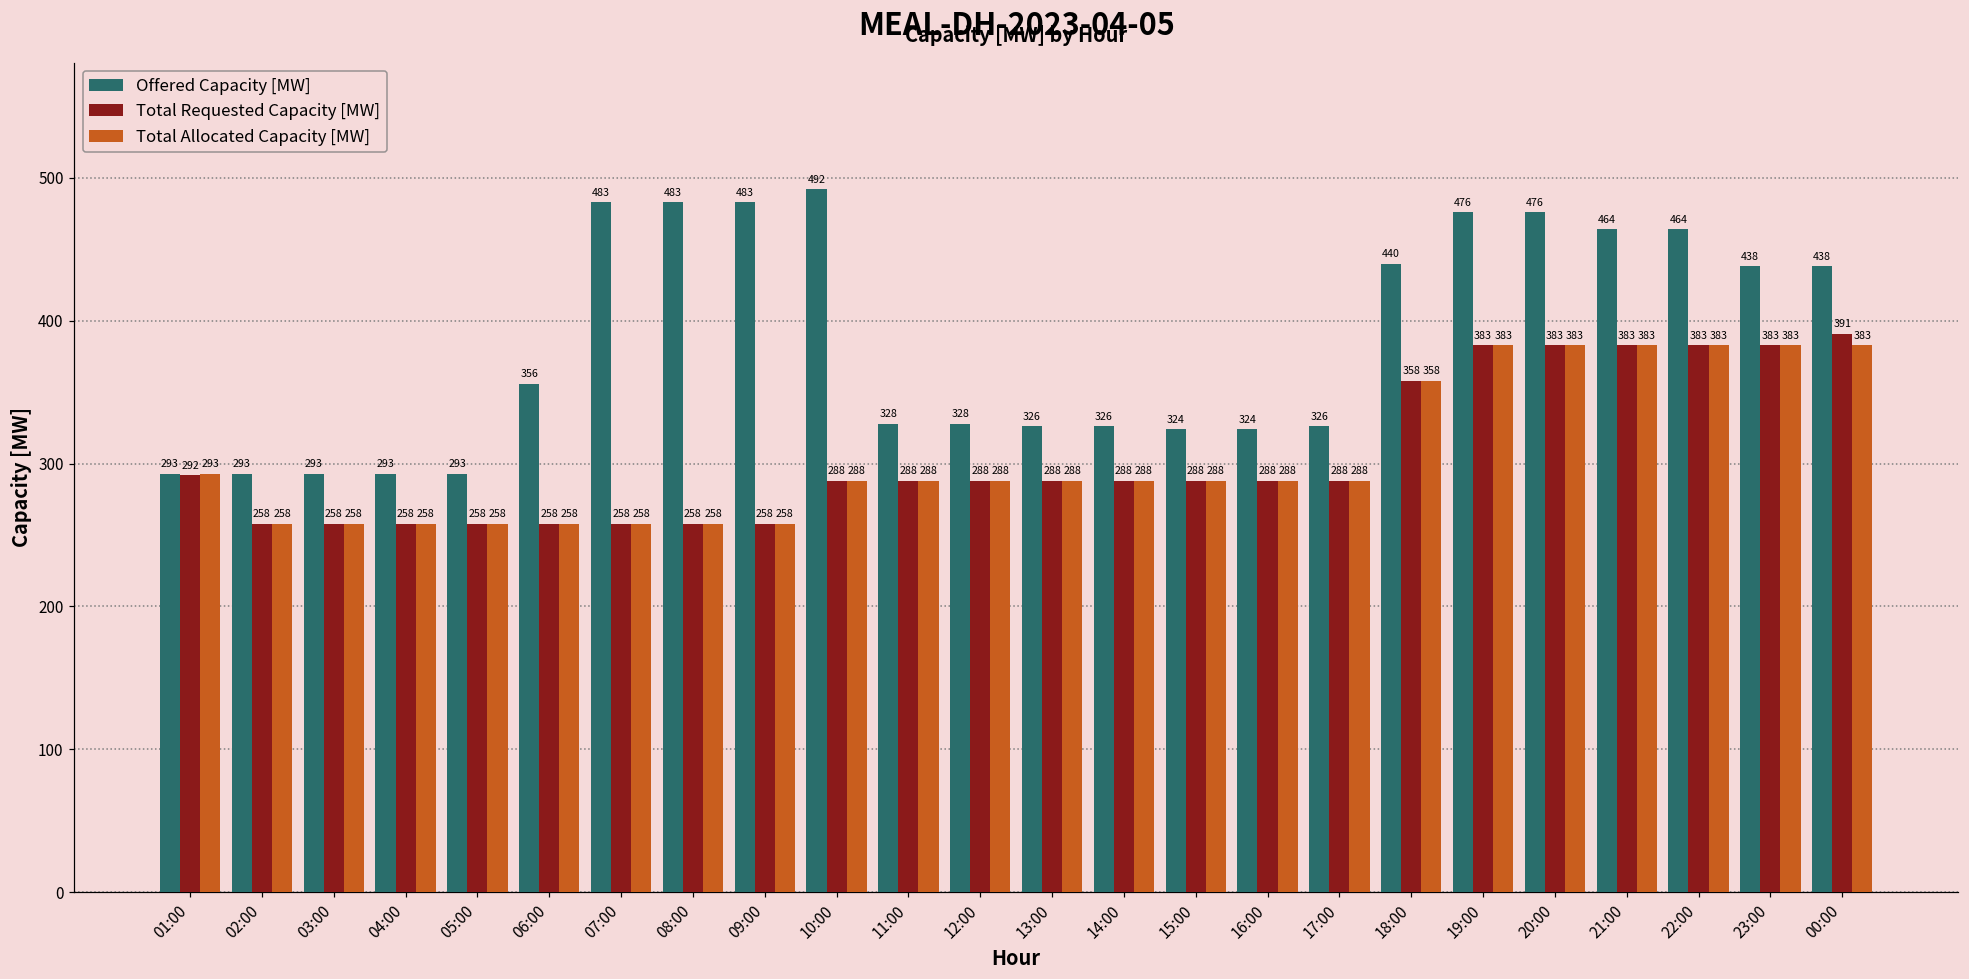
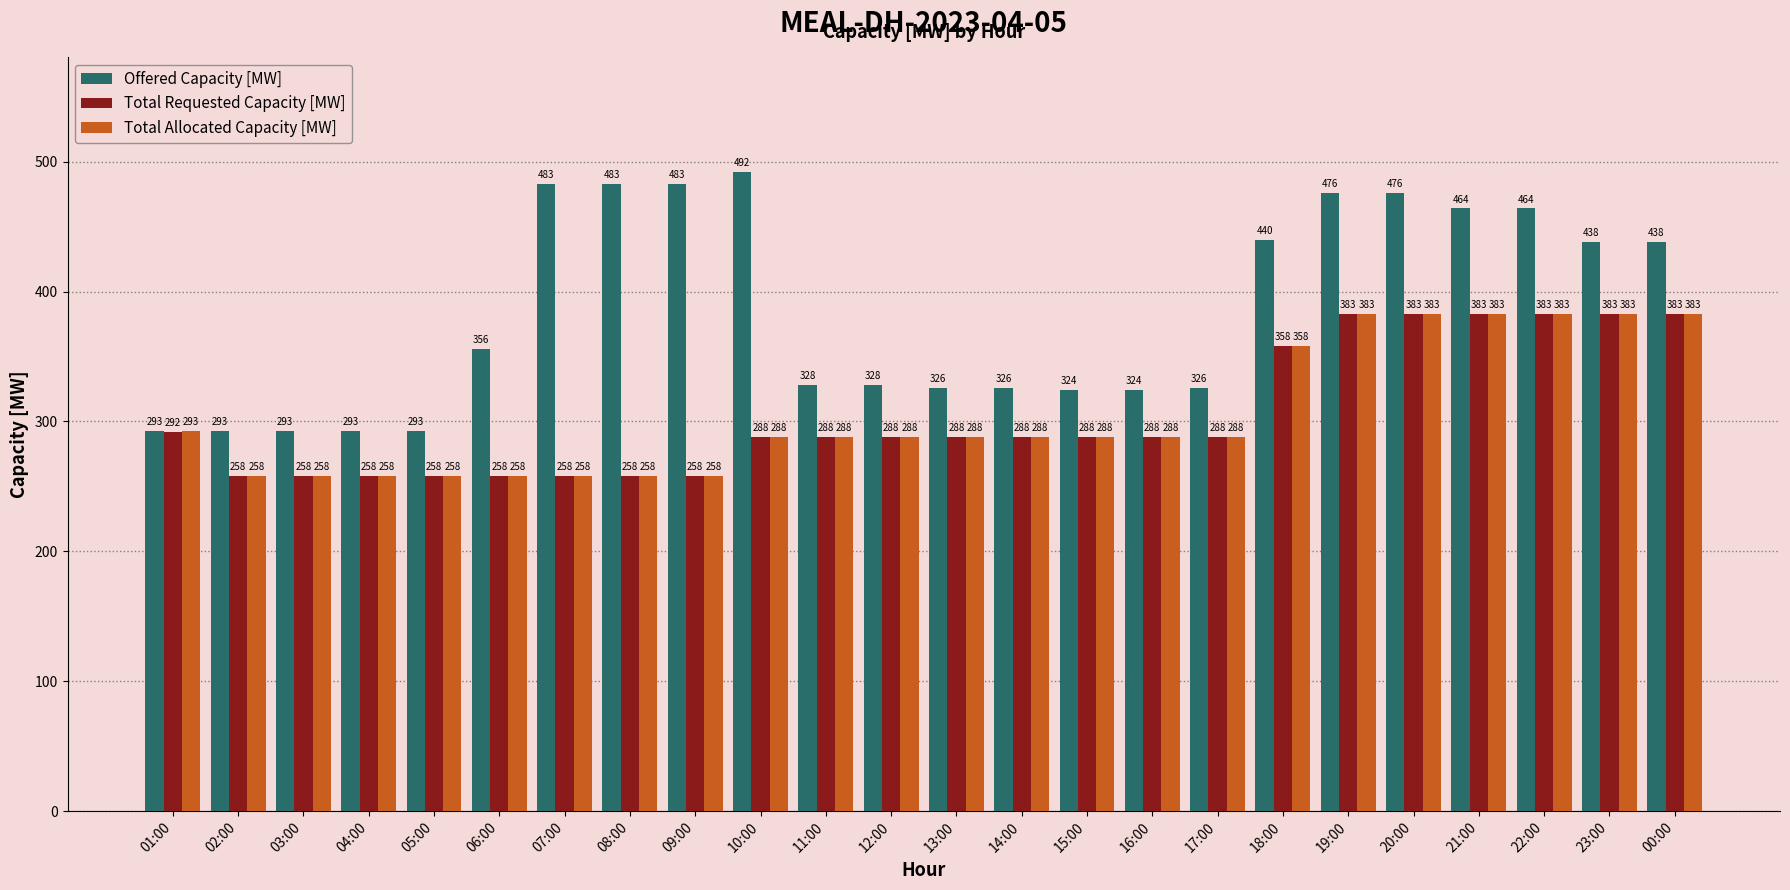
  {
    "Offered Capacity [MW]": {
      "01:00": 293,
      "02:00": 293,
      "03:00": 293,
      "04:00": 293,
      "05:00": 293,
      "06:00": 356,
      "07:00": 483,
      "08:00": 483,
      "09:00": 483,
      "10:00": 492,
      "11:00": 328,
      "12:00": 328,
      "13:00": 326,
      "14:00": 326,
      "15:00": 324,
      "16:00": 324,
      "17:00": 326,
      "18:00": 440,
      "19:00": 476,
      "20:00": 476,
      "21:00": 464,
      "22:00": 464,
      "23:00": 438,
      "00:00": 438
    },
    "Total Requested Capacity [MW]": {
      "01:00": 292,
      "02:00": 258,
      "03:00": 258,
      "04:00": 258,
      "05:00": 258,
      "06:00": 258,
      "07:00": 258,
      "08:00": 258,
      "09:00": 258,
      "10:00": 288,
      "11:00": 288,
      "12:00": 288,
      "13:00": 288,
      "14:00": 288,
      "15:00": 288,
      "16:00": 288,
      "17:00": 288,
      "18:00": 358,
      "19:00": 383,
      "20:00": 383,
      "21:00": 383,
      "22:00": 383,
      "23:00": 383,
-     "00:00": 391
+     "00:00": 383
    },
    "Total Allocated Capacity [MW]": {
      "01:00": 293,
      "02:00": 258,
      "03:00": 258,
      "04:00": 258,
      "05:00": 258,
      "06:00": 258,
      "07:00": 258,
      "08:00": 258,
      "09:00": 258,
      "10:00": 288,
      "11:00": 288,
      "12:00": 288,
      "13:00": 288,
      "14:00": 288,
      "15:00": 288,
      "16:00": 288,
      "17:00": 288,
      "18:00": 358,
      "19:00": 383,
      "20:00": 383,
      "21:00": 383,
      "22:00": 383,
      "23:00": 383,
      "00:00": 383
    }
  }
